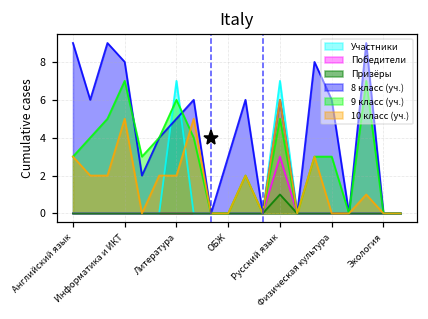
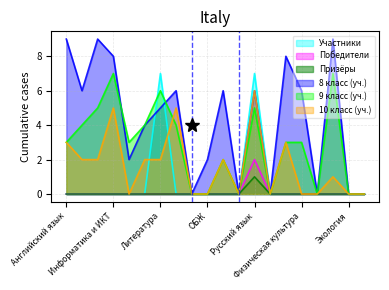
  {
    "Участники": {
      "Литература": 7,
      "Русский язык": 7
    },
    "Победители": {
-     "Русский язык": 3
+     "Русский язык": 2
    },
    "Призёры": {
      "Русский язык": 1
    },
    "8 класс (уч.)": {
      "Английский язык": 9,
      "Информатика и ИКТ": 8,
      "Литература": 5,
-     "ОБЖ": 3
+     "ОБЖ": 2
    },
    "9 класс (уч.)": {
      "Информатика и ИКТ": 7,
      "Литература": 6,
      "Русский язык": 5,
      "Физическая культура": 3
    },
    "10 класс (уч.)": {
      "Информатика и ИКТ": 5,
      "Литература": 2
    }
  }
